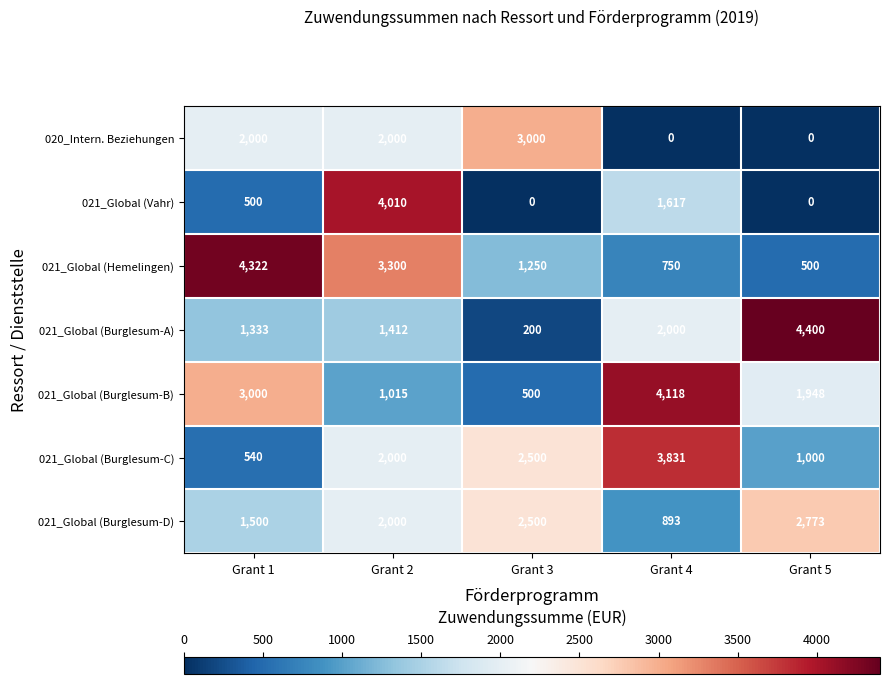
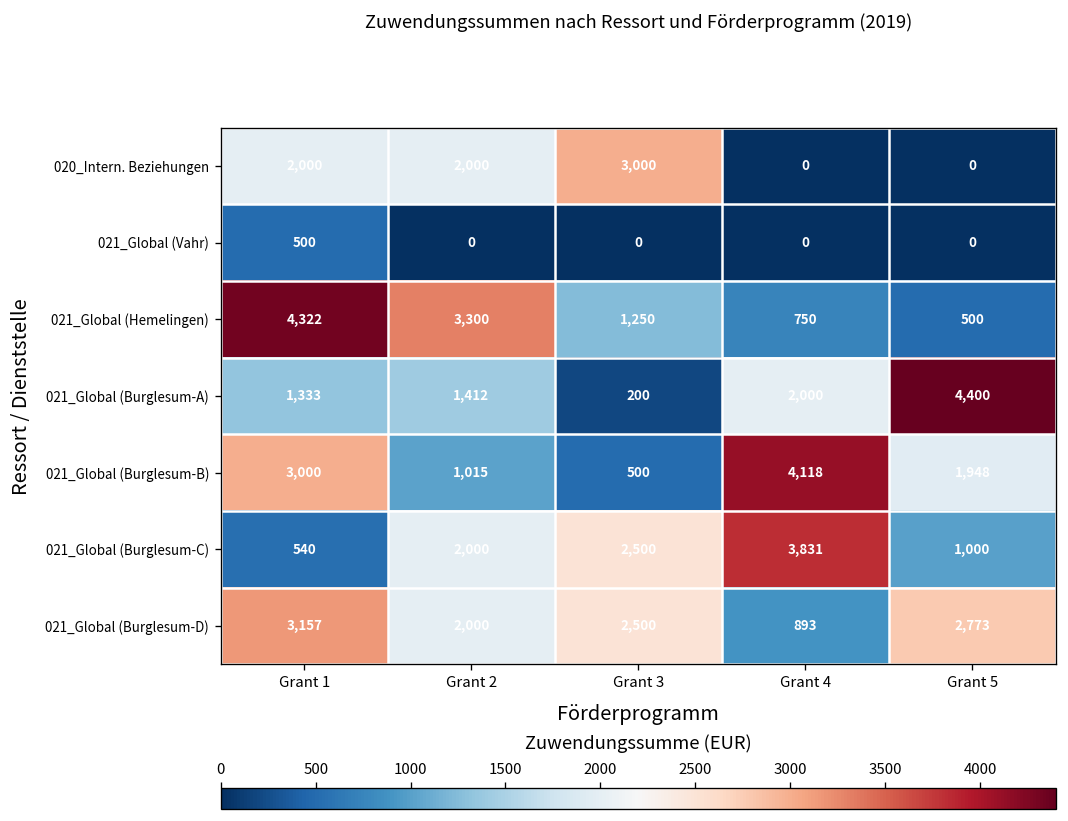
  {
    "020_Intern. Beziehungen": {
      "Grant 3": "3,000",
      "Grant 4": "0",
      "Grant 5": "0"
    },
    "021_Global (Vahr)": {
      "Grant 1": "500",
-     "Grant 2": "4,010",
+     "Grant 2": "0",
      "Grant 3": "0",
-     "Grant 4": "1,617",
+     "Grant 4": "0",
      "Grant 5": "0"
    },
    "021_Global (Hemelingen)": {
      "Grant 1": "4,322",
      "Grant 2": "3,300",
      "Grant 3": "1,250",
      "Grant 4": "750",
      "Grant 5": "500"
    },
    "021_Global (Burglesum-A)": {
      "Grant 1": "1,333",
      "Grant 2": "1,412",
      "Grant 3": "200",
      "Grant 5": "4,400"
    },
    "021_Global (Burglesum-B)": {
      "Grant 1": "3,000",
      "Grant 2": "1,015",
      "Grant 3": "500",
      "Grant 4": "4,118"
    },
    "021_Global (Burglesum-C)": {
      "Grant 1": "540",
      "Grant 4": "3,831",
      "Grant 5": "1,000"
    },
    "021_Global (Burglesum-D)": {
-     "Grant 1": "1,500",
+     "Grant 1": "3,157",
      "Grant 4": "893",
      "Grant 5": "2,773"
    }
  }
